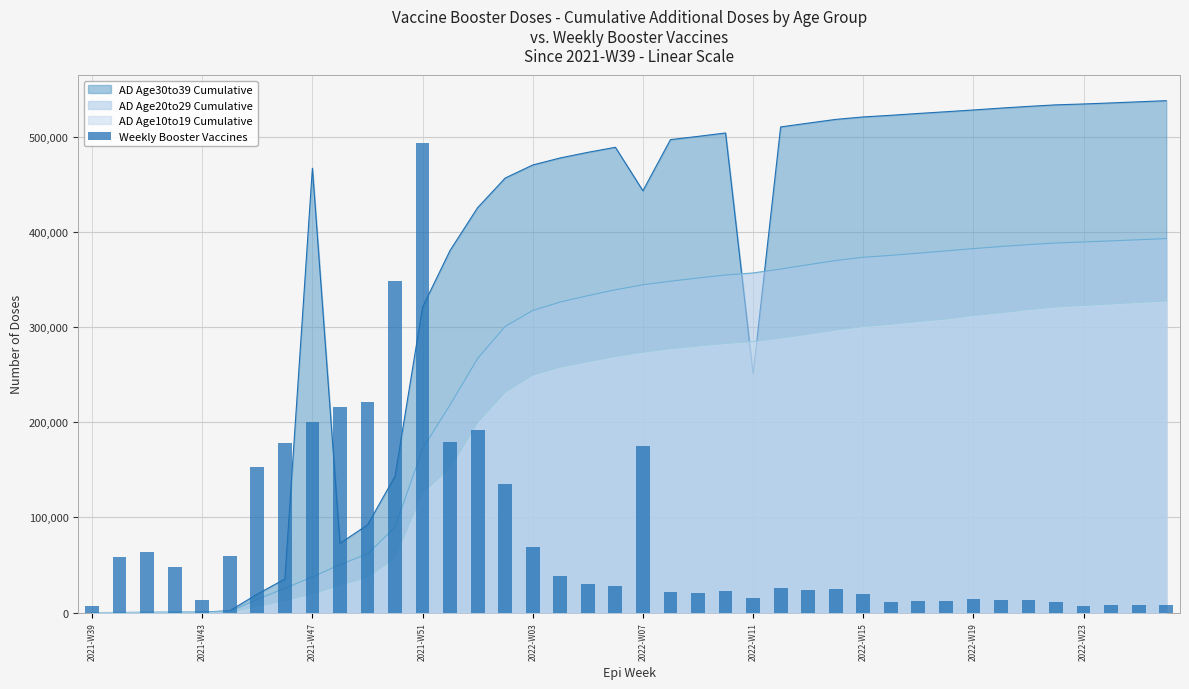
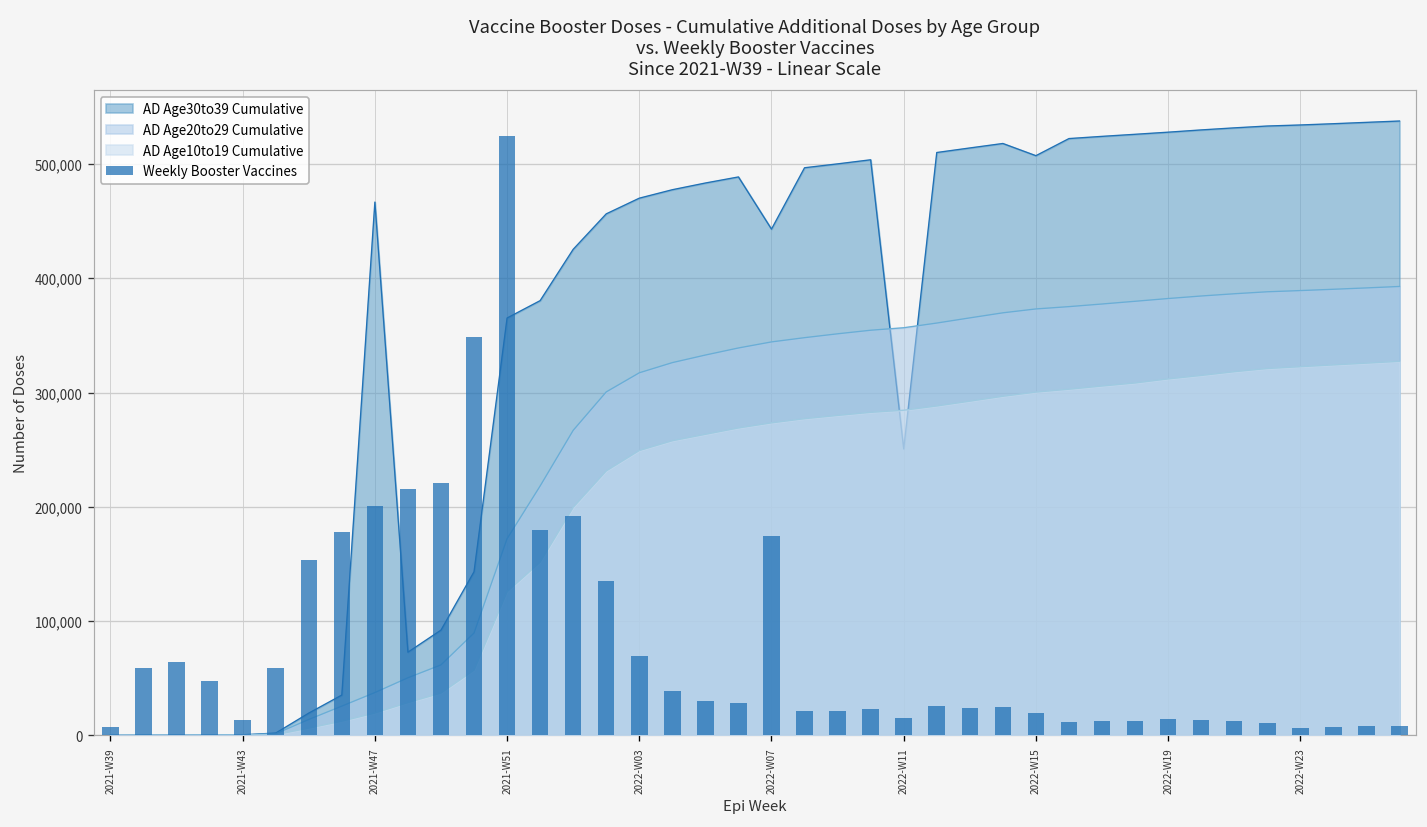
  {
    "Weekly Booster Vaccines": {
      "2021-W39": "10,000",
      "2021-W43": "10,000",
      "2021-W47": "200,000",
-     "2021-W51": "490,000",
+     "2021-W51": "520,000",
      "2022-W03": "70,000",
      "2022-W07": "170,000",
      "2022-W11": "20,000",
      "2022-W15": "20,000",
      "2022-W19": "10,000",
      "2022-W23": "10,000"
    },
    "AD Age30to39 Cumulative": {
      "2021-W47": "470,000",
-     "2021-W51": "320,000",
+     "2021-W51": "370,000",
      "2022-W03": "470,000",
      "2022-W07": "440,000",
      "2022-W11": "250,000",
-     "2022-W15": "520,000",
+     "2022-W15": "510,000",
      "2022-W19": "530,000",
      "2022-W23": "530,000"
    }
  }
